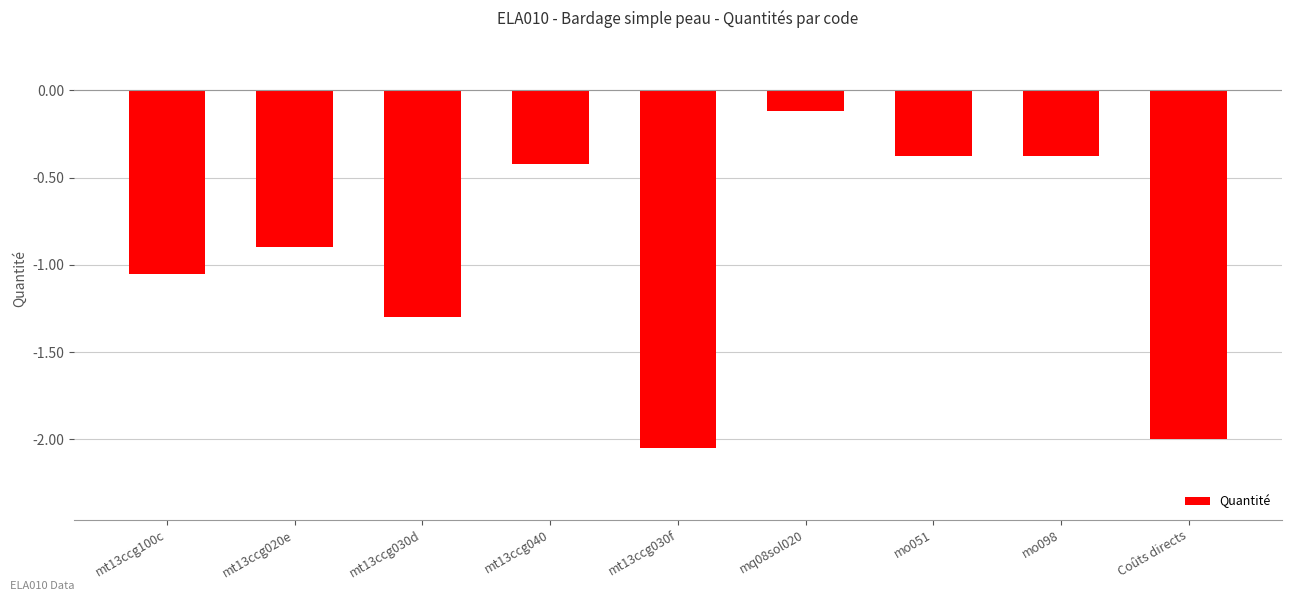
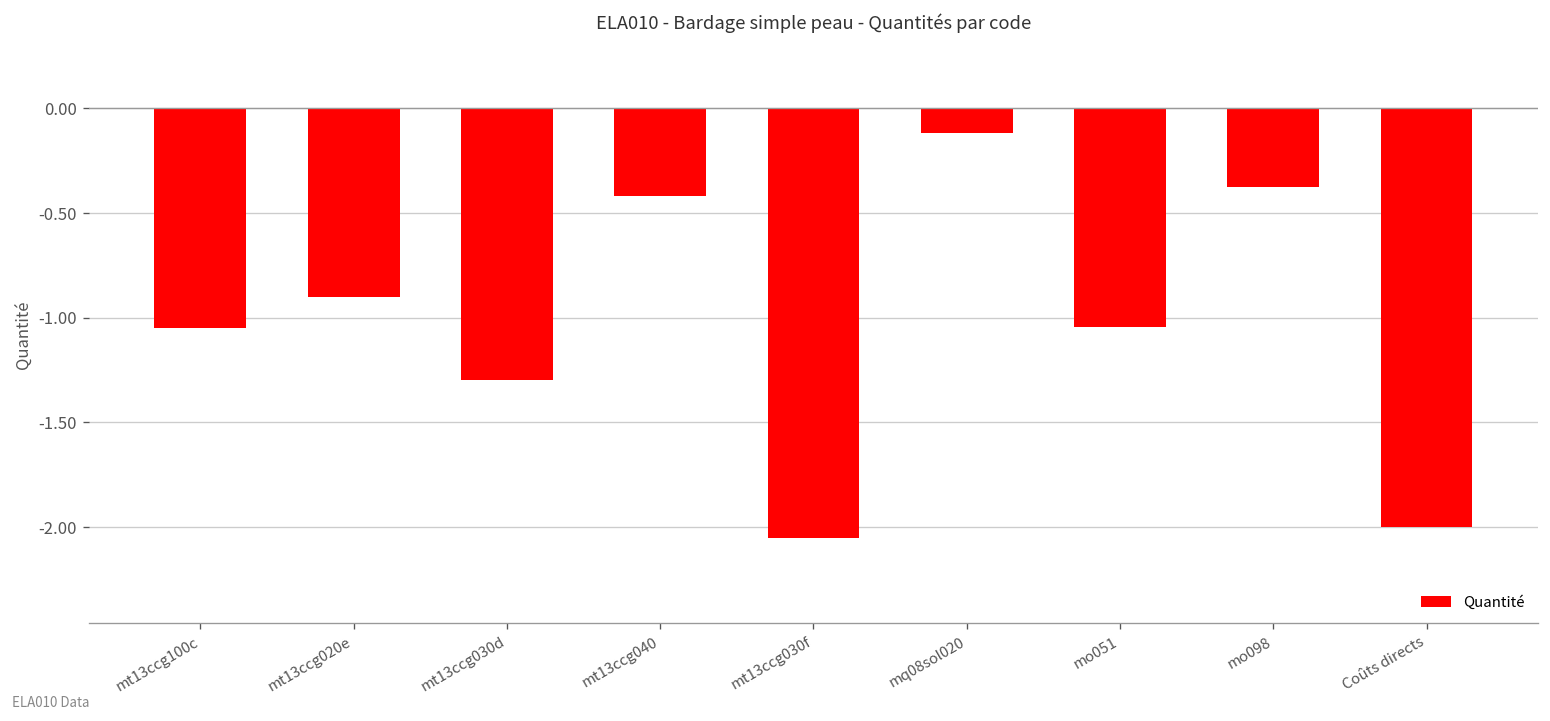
  {
    "mt13ccg100c": -1.05,
    "mt13ccg020e": -0.90,
    "mt13ccg030d": -1.30,
    "mt13ccg040": -0.42,
    "mt13ccg030f": -2.05,
    "mq08sol020": -0.12,
-   "mo051": -0.38,
+   "mo051": -1.05,
    "mo098": -0.38,
    "Coûts directs": -2.00
  }
